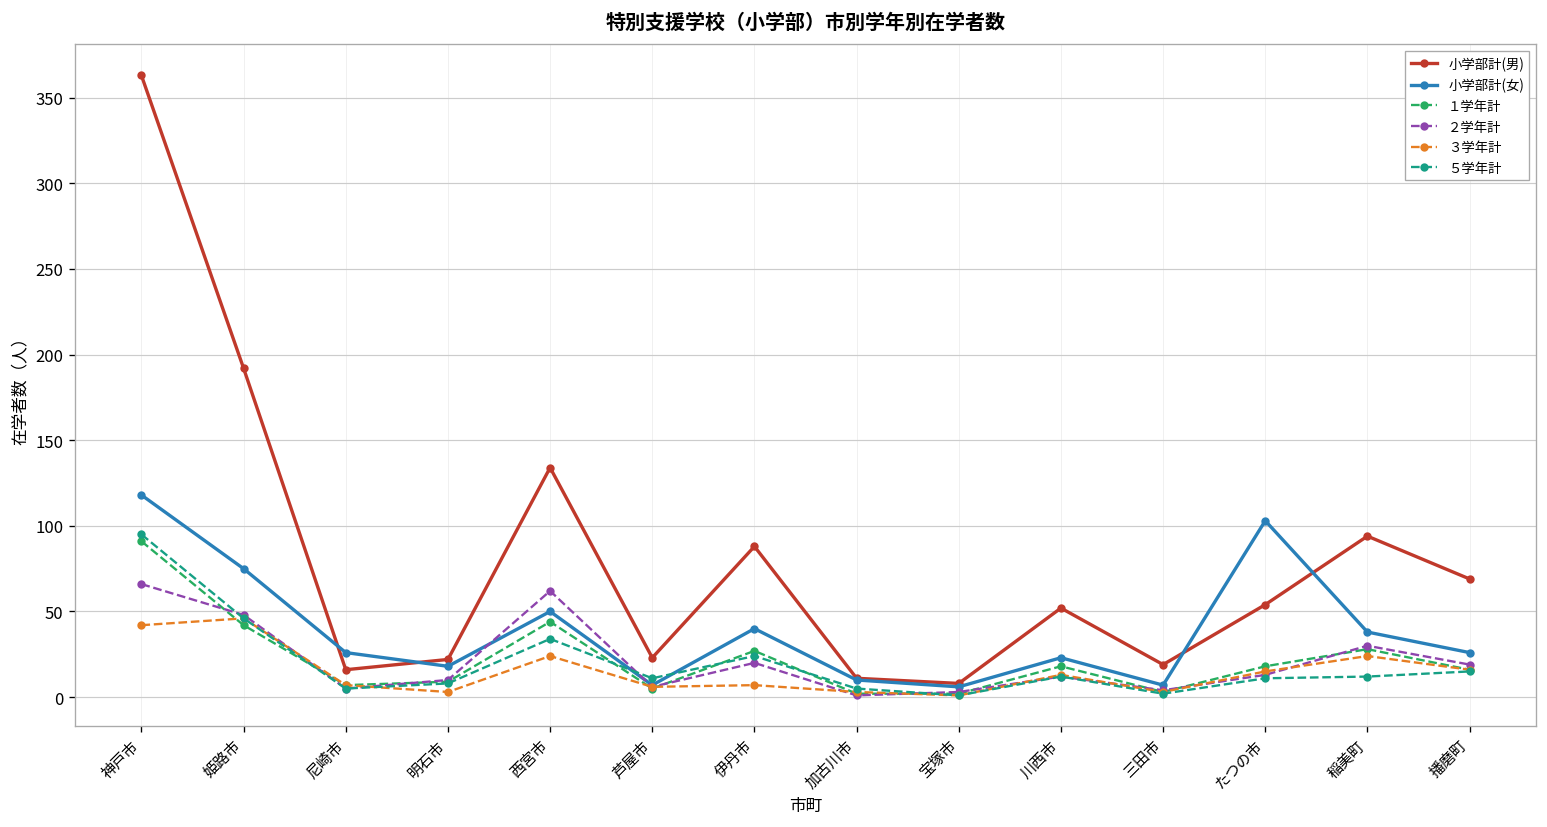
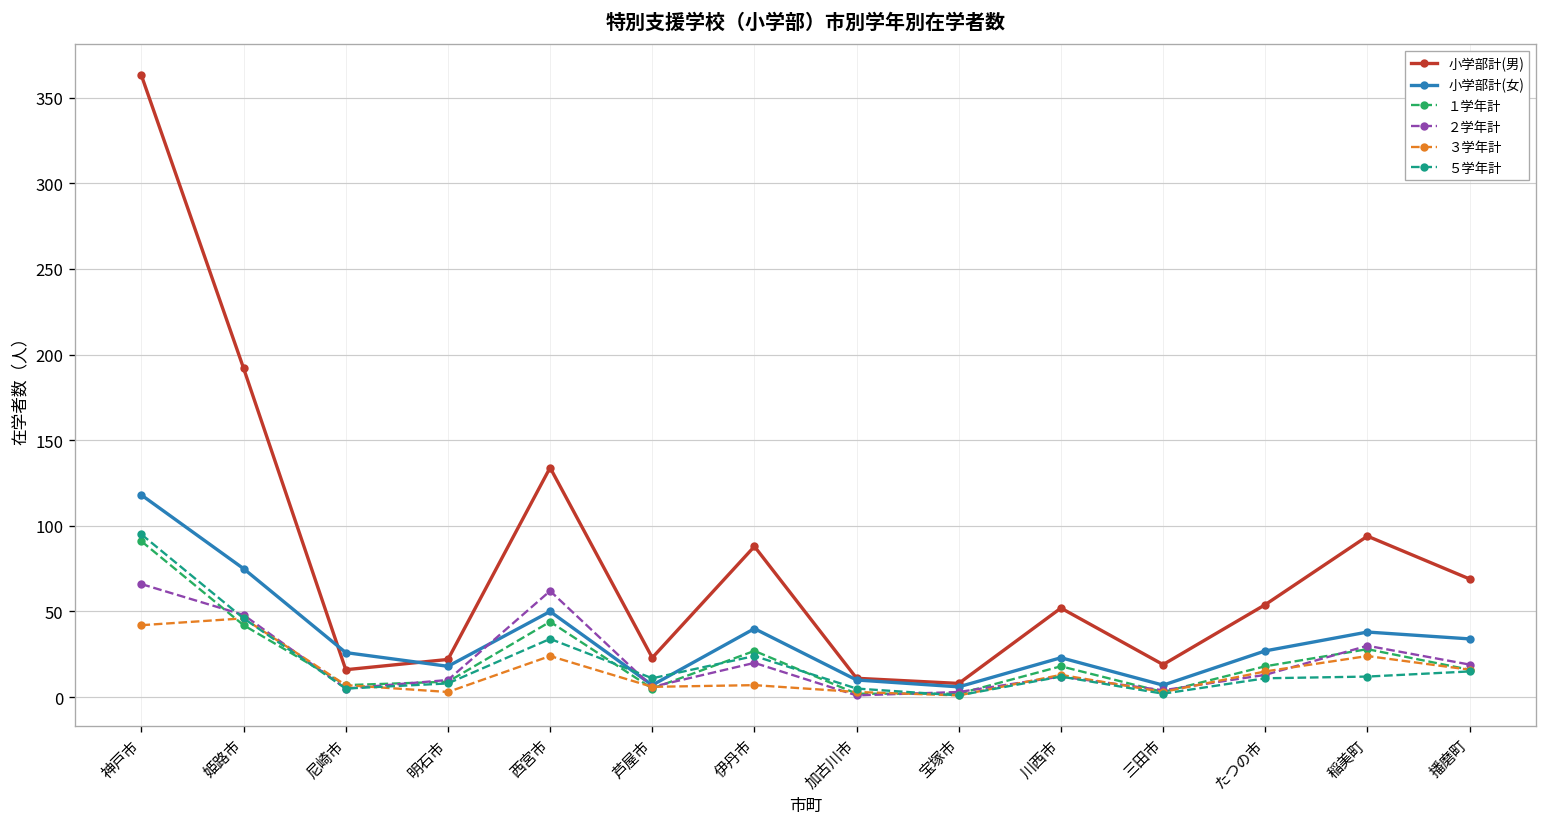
  {
    "小学部計(男)": {
      "神戸市": 363,
      "姫路市": 192,
      "尼崎市": 16,
      "明石市": 22,
      "西宮市": 134,
      "芦屋市": 23,
      "伊丹市": 88,
      "宝塚市": 8,
      "川西市": 52,
      "三田市": 19,
      "たつの市": 54,
      "稲美町": 94,
      "播磨町": 69
    },
    "小学部計(女)": {
      "神戸市": 118,
      "姫路市": 75,
      "尼崎市": 26,
      "明石市": 18,
      "西宮市": 50,
      "伊丹市": 40,
      "宝塚市": 6,
      "川西市": 23,
      "三田市": 7,
-     "たつの市": 103,
+     "たつの市": 27,
      "稲美町": 38,
-     "播磨町": 26
+     "播磨町": 34
    },
    "２学年計": {
      "神戸市": 66,
      "姫路市": 48,
      "西宮市": 62,
      "伊丹市": 20,
      "たつの市": 13,
      "稲美町": 30,
      "播磨町": 19
    },
    "３学年計": {
      "神戸市": 42,
      "明石市": 3,
      "西宮市": 24,
      "伊丹市": 7,
      "たつの市": 15,
      "稲美町": 24
    }
  }
